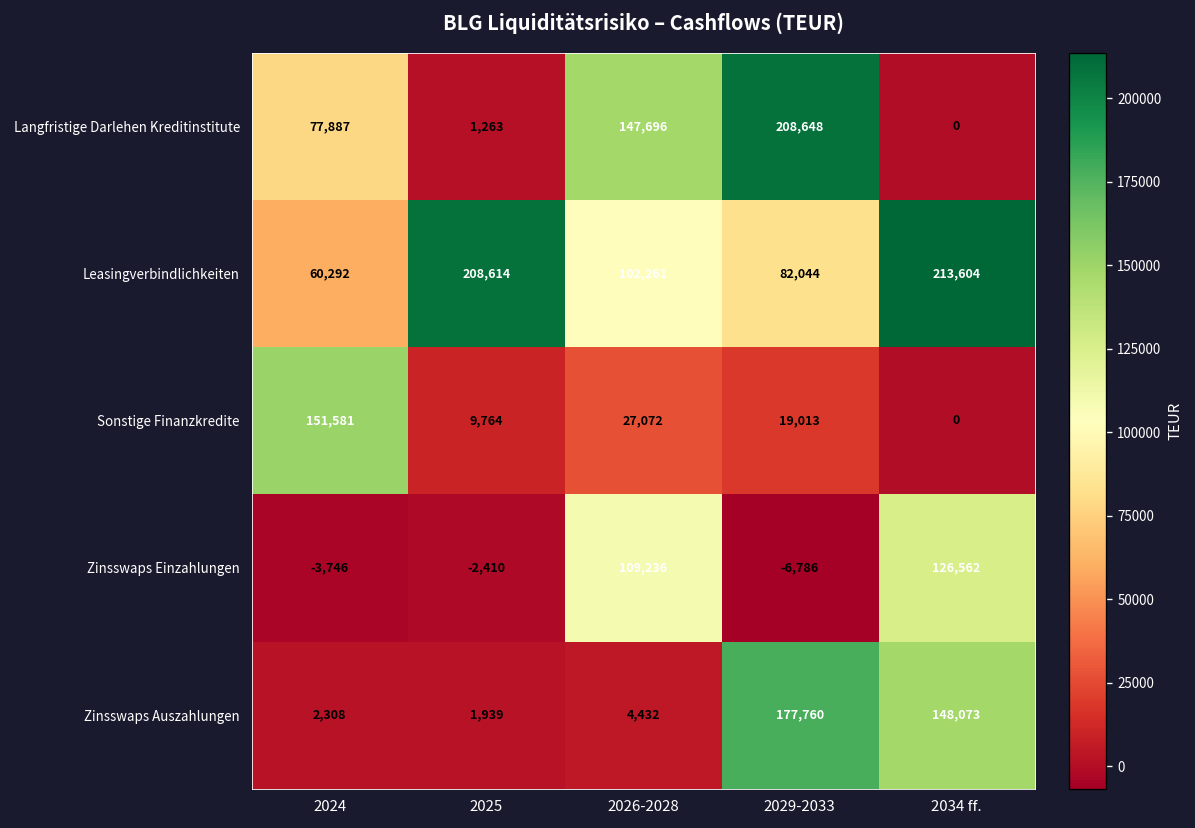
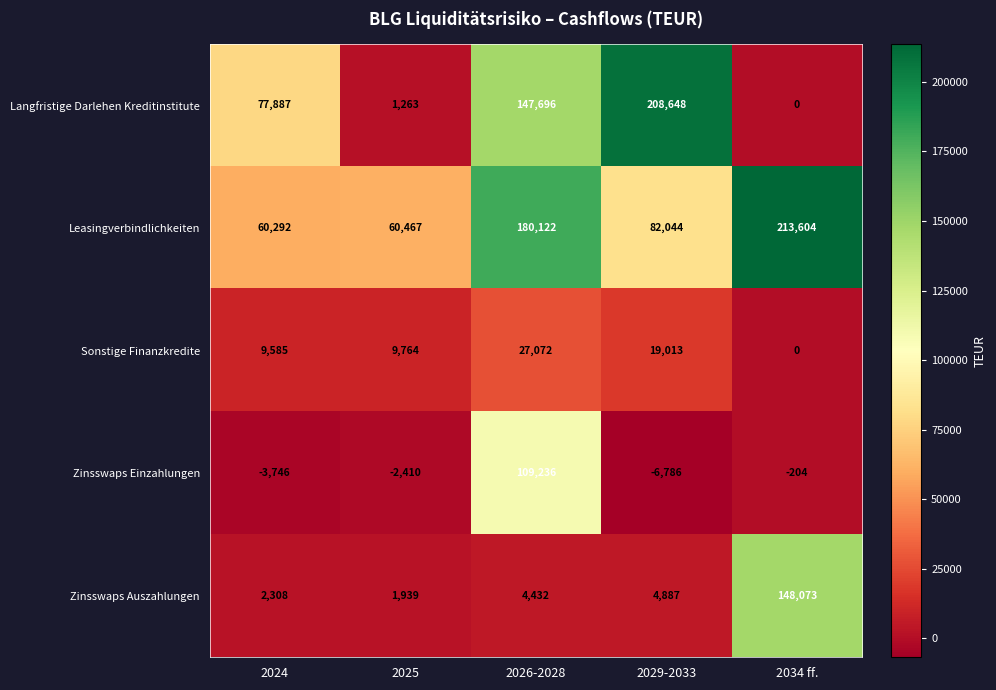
  {
    "Langfristige Darlehen Kreditinstitute": {
      "2024": "77,887",
      "2025": "1,263",
      "2026-2028": "147,696",
      "2029-2033": "208,648",
      "2034 ff.": "0"
    },
    "Leasingverbindlichkeiten": {
      "2024": "60,292",
-     "2025": "208,614",
-     "2026-2028": "102,261",
+     "2025": "60,467",
+     "2026-2028": "180,122",
      "2029-2033": "82,044",
      "2034 ff.": "213,604"
    },
    "Sonstige Finanzkredite": {
-     "2024": "151,581",
+     "2024": "9,585",
      "2025": "9,764",
      "2026-2028": "27,072",
      "2029-2033": "19,013",
      "2034 ff.": "0"
    },
    "Zinsswaps Einzahlungen": {
      "2024": "-3,746",
      "2025": "-2,410",
      "2026-2028": "109,236",
      "2029-2033": "-6,786",
-     "2034 ff.": "126,562"
+     "2034 ff.": "-204"
    },
    "Zinsswaps Auszahlungen": {
      "2024": "2,308",
      "2025": "1,939",
      "2026-2028": "4,432",
-     "2029-2033": "177,760",
+     "2029-2033": "4,887",
      "2034 ff.": "148,073"
    }
  }
